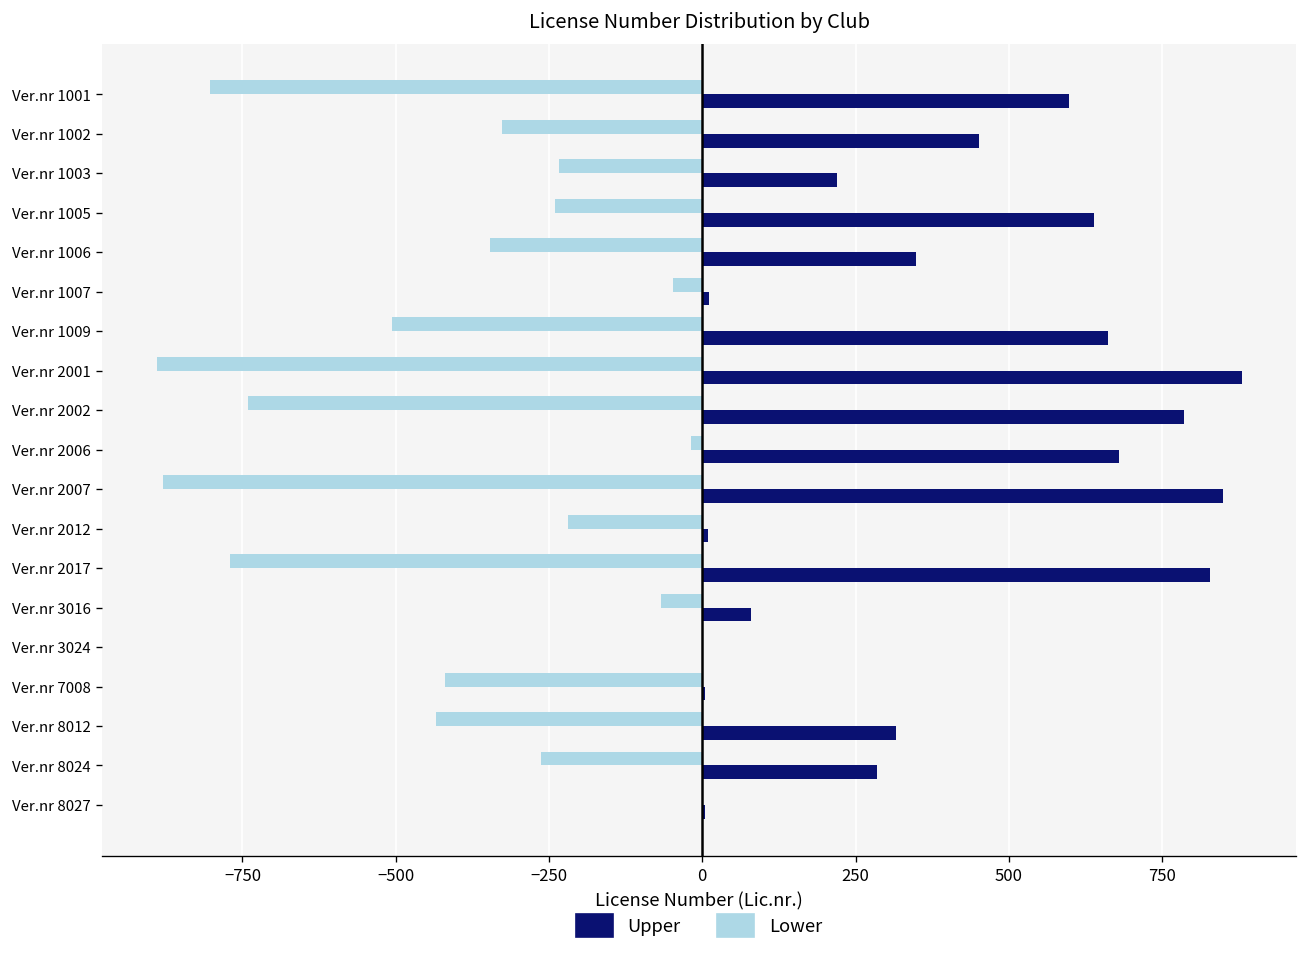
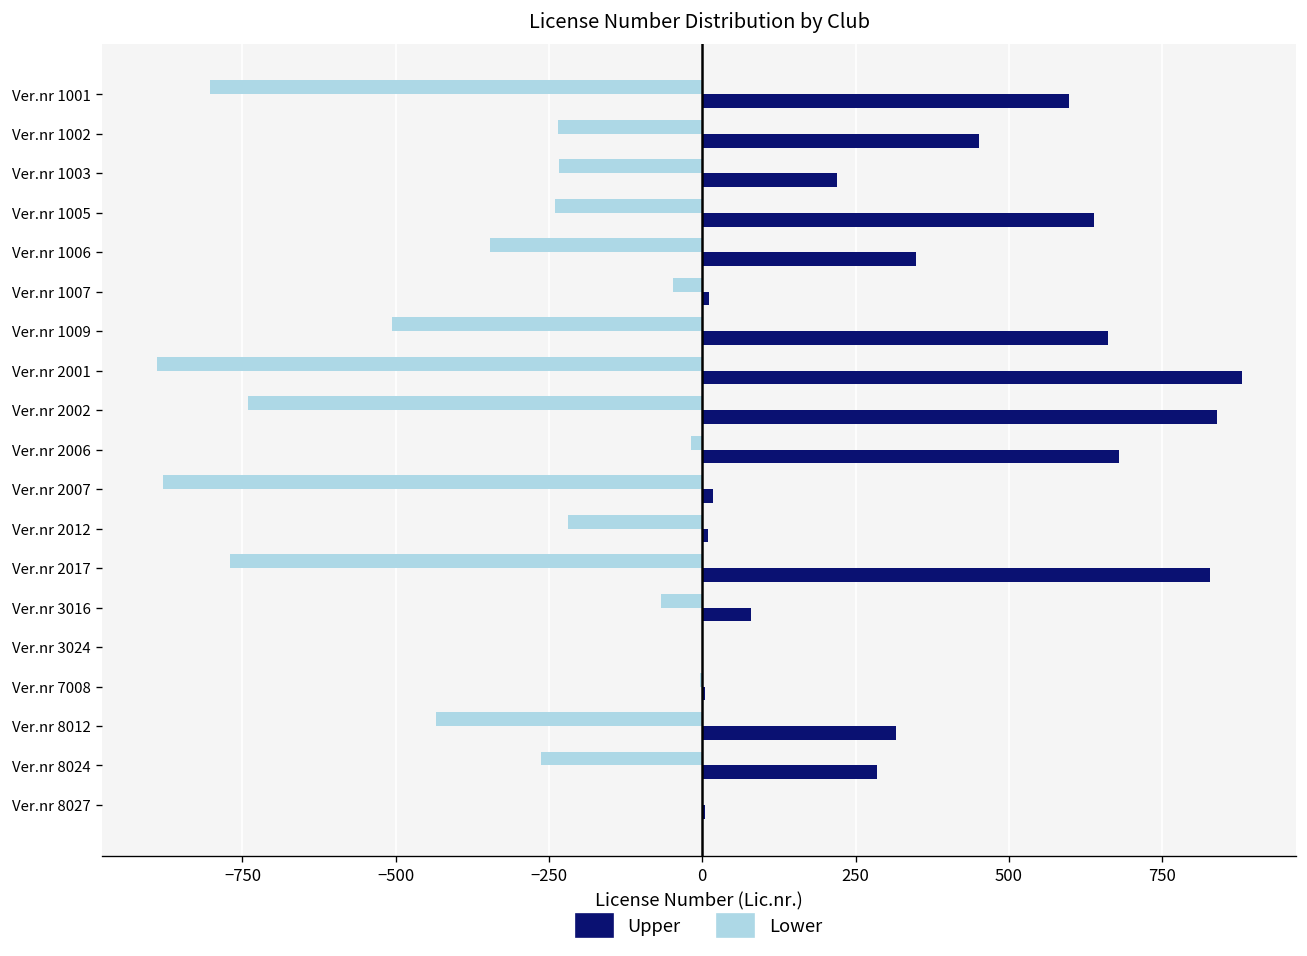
  {
    "Upper": {
      "Ver.nr 1001": 600,
      "Ver.nr 1002": 450,
      "Ver.nr 1003": 220,
      "Ver.nr 1005": 640,
      "Ver.nr 1006": 350,
      "Ver.nr 1007": 10,
      "Ver.nr 1009": 660,
      "Ver.nr 2001": 880,
-     "Ver.nr 2002": 790,
+     "Ver.nr 2002": 840,
      "Ver.nr 2006": 680,
-     "Ver.nr 2007": 850,
+     "Ver.nr 2007": 20,
      "Ver.nr 2012": 10,
      "Ver.nr 2017": 830,
      "Ver.nr 3016": 80,
      "Ver.nr 8012": 320,
      "Ver.nr 8024": 290,
      "Ver.nr 8027": 10
    },
    "Lower": {
      "Ver.nr 1001": -800,
-     "Ver.nr 1002": -330,
+     "Ver.nr 1002": -240,
      "Ver.nr 1003": -230,
      "Ver.nr 1005": -240,
      "Ver.nr 1006": -350,
      "Ver.nr 1007": -50,
      "Ver.nr 1009": -510,
      "Ver.nr 2001": -890,
      "Ver.nr 2002": -740,
      "Ver.nr 2006": -20,
      "Ver.nr 2007": -880,
      "Ver.nr 2012": -220,
      "Ver.nr 2017": -770,
      "Ver.nr 3016": -70,
      "Ver.nr 3024": 0,
-     "Ver.nr 7008": -420,
+     "Ver.nr 7008": 0,
      "Ver.nr 8012": -430,
      "Ver.nr 8024": -260,
      "Ver.nr 8027": 0
    }
  }
